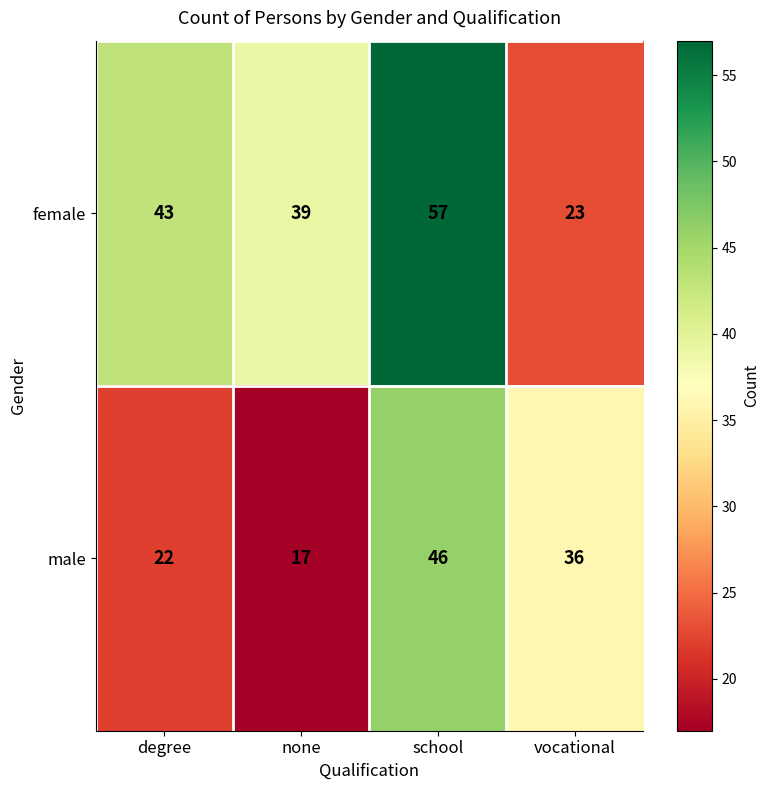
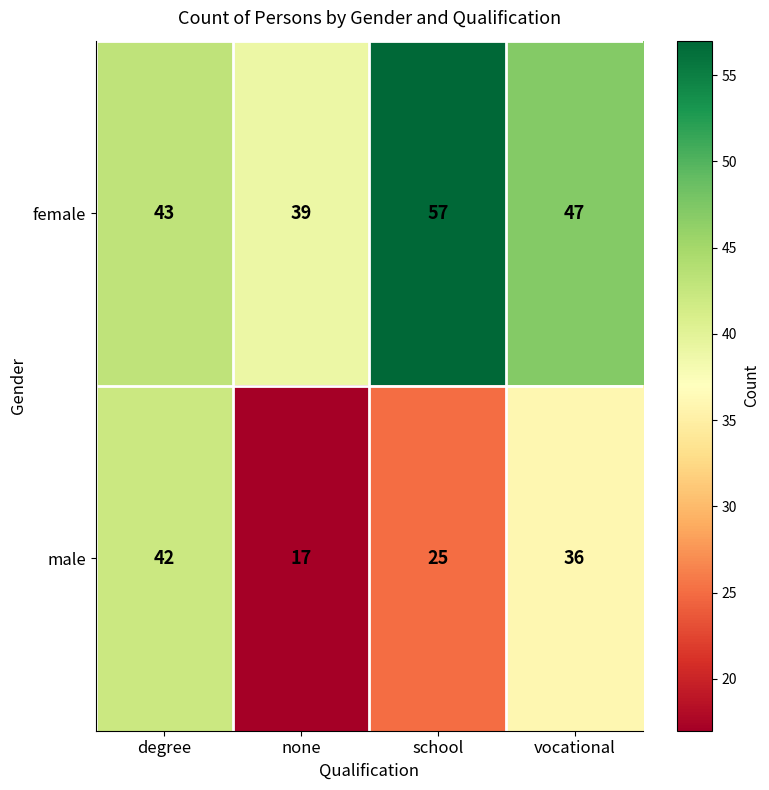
  {
    "female": {
      "degree": 43,
      "none": 39,
      "school": 57,
-     "vocational": 23
+     "vocational": 47
    },
    "male": {
-     "degree": 22,
+     "degree": 42,
      "none": 17,
-     "school": 46,
+     "school": 25,
      "vocational": 36
    }
  }
